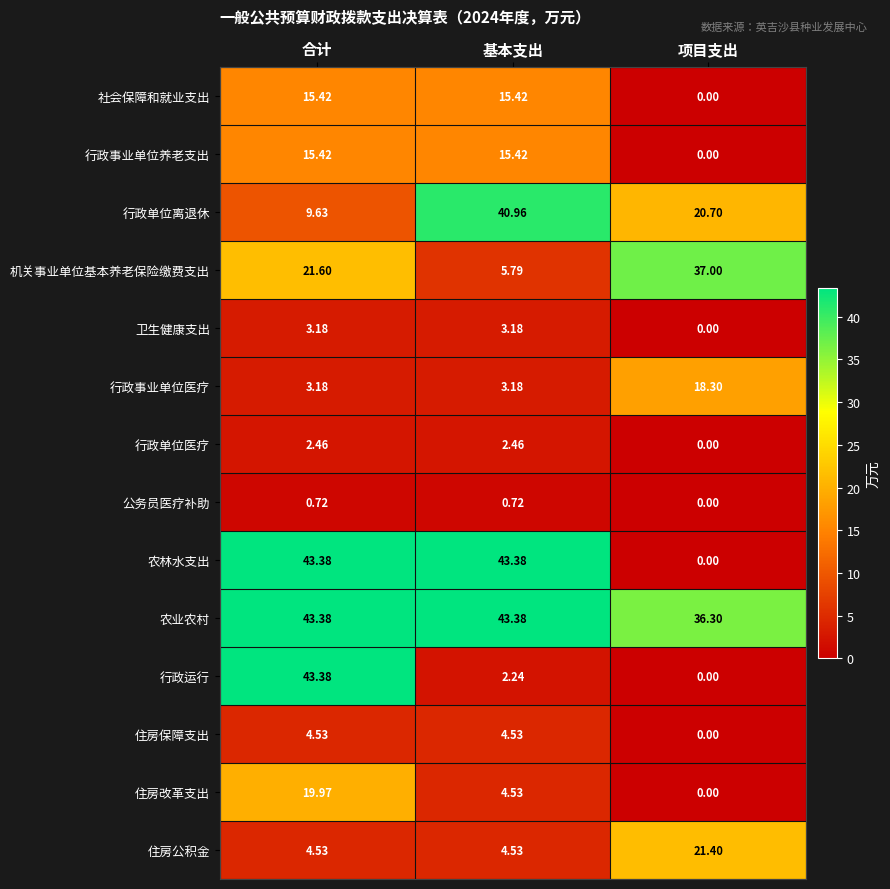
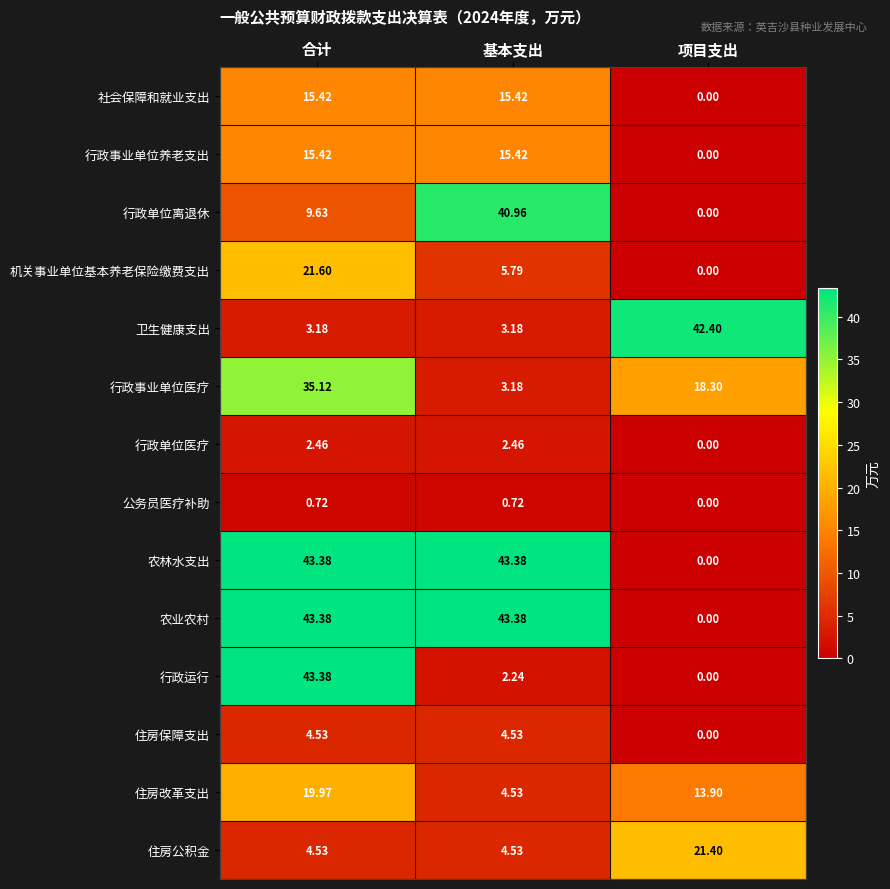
  {
    "社会保障和就业支出": {
      "合计": 15.42,
      "基本支出": 15.42,
      "项目支出": 0.00
    },
    "行政事业单位养老支出": {
      "合计": 15.42,
      "基本支出": 15.42,
      "项目支出": 0.00
    },
    "行政单位离退休": {
      "合计": 9.63,
      "基本支出": 40.96,
-     "项目支出": 20.70
+     "项目支出": 0.00
    },
    "机关事业单位基本养老保险缴费支出": {
      "合计": 21.60,
      "基本支出": 5.79,
-     "项目支出": 37.00
+     "项目支出": 0.00
    },
    "卫生健康支出": {
      "合计": 3.18,
      "基本支出": 3.18,
-     "项目支出": 0.00
+     "项目支出": 42.40
    },
    "行政事业单位医疗": {
-     "合计": 3.18,
+     "合计": 35.12,
      "基本支出": 3.18,
      "项目支出": 18.30
    },
    "行政单位医疗": {
      "合计": 2.46,
      "基本支出": 2.46,
      "项目支出": 0.00
    },
    "公务员医疗补助": {
      "合计": 0.72,
      "基本支出": 0.72,
      "项目支出": 0.00
    },
    "农林水支出": {
      "合计": 43.38,
      "基本支出": 43.38,
      "项目支出": 0.00
    },
    "农业农村": {
      "合计": 43.38,
      "基本支出": 43.38,
-     "项目支出": 36.30
+     "项目支出": 0.00
    },
    "行政运行": {
      "合计": 43.38,
      "基本支出": 2.24,
      "项目支出": 0.00
    },
    "住房保障支出": {
      "合计": 4.53,
      "基本支出": 4.53,
      "项目支出": 0.00
    },
    "住房改革支出": {
      "合计": 19.97,
      "基本支出": 4.53,
-     "项目支出": 0.00
+     "项目支出": 13.90
    },
    "住房公积金": {
      "合计": 4.53,
      "基本支出": 4.53,
      "项目支出": 21.40
    }
  }
